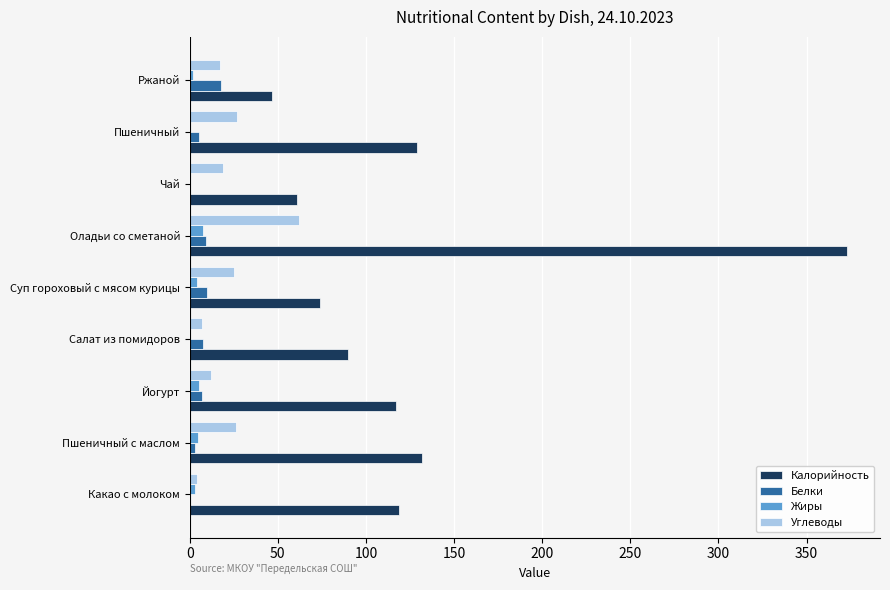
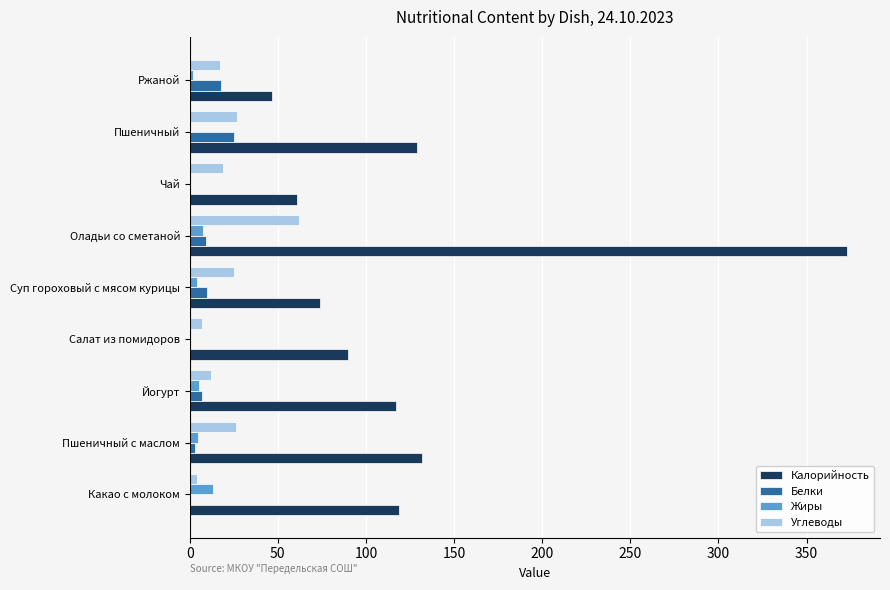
  {
    "Калорийность": {
      "Ржаной": 47,
      "Пшеничный": 129,
      "Чай": 61,
      "Оладьи со сметаной": 373,
      "Суп гороховый с мясом курицы": 74,
      "Салат из помидоров": 90,
      "Йогурт": 117,
      "Пшеничный с маслом": 132,
      "Какао с молоком": 119
    },
    "Белки": {
      "Ржаной": 18,
-     "Пшеничный": 5,
+     "Пшеничный": 25,
      "Чай": 0,
      "Оладьи со сметаной": 9,
      "Суп гороховый с мясом курицы": 10,
-     "Салат из помидоров": 8,
+     "Салат из помидоров": 0,
      "Йогурт": 7,
      "Пшеничный с маслом": 3
    },
    "Жиры": {
      "Ржаной": 2,
      "Чай": 0,
      "Оладьи со сметаной": 8,
      "Суп гороховый с мясом курицы": 4,
      "Йогурт": 5,
      "Пшеничный с маслом": 5,
-     "Какао с молоком": 3
+     "Какао с молоком": 13
    },
    "Углеводы": {
      "Ржаной": 17,
      "Пшеничный": 27,
      "Чай": 19,
      "Оладьи со сметаной": 62,
      "Суп гороховый с мясом курицы": 25,
      "Салат из помидоров": 7,
      "Йогурт": 12,
      "Пшеничный с маслом": 26,
      "Какао с молоком": 4
    }
  }
